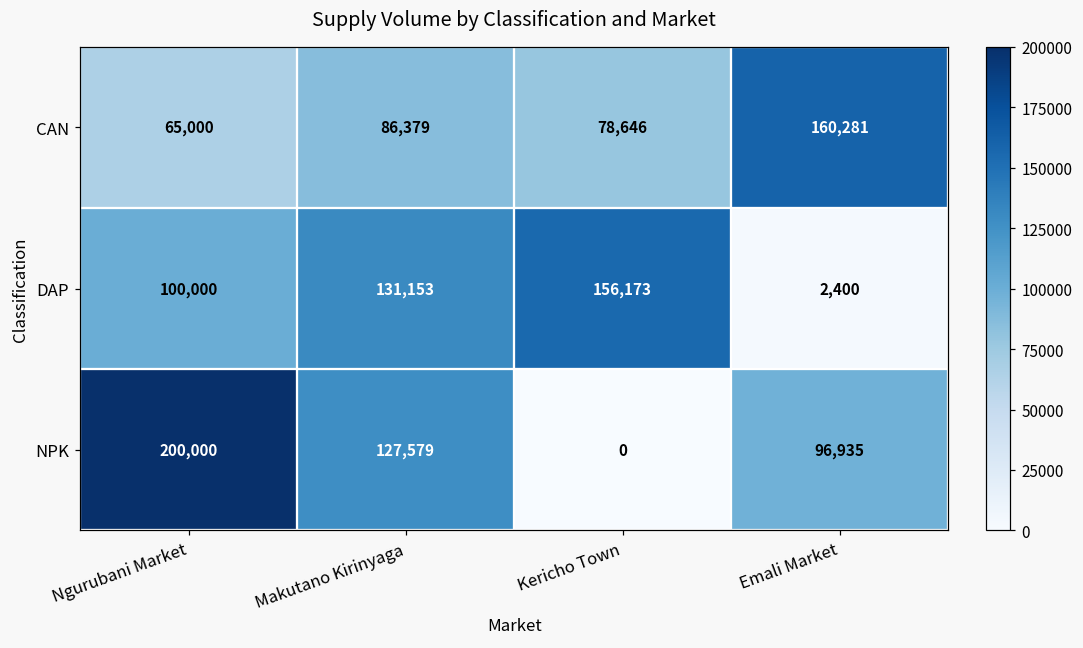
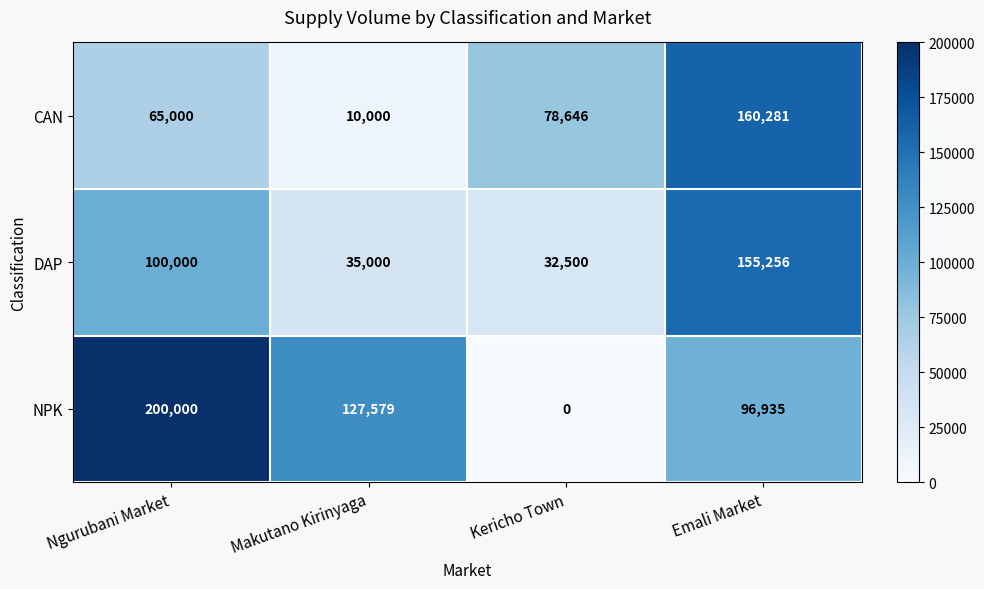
  {
    "CAN": {
      "Ngurubani Market": "65,000",
-     "Makutano Kirinyaga": "86,379",
+     "Makutano Kirinyaga": "10,000",
      "Kericho Town": "78,646",
      "Emali Market": "160,281"
    },
    "DAP": {
      "Ngurubani Market": "100,000",
-     "Makutano Kirinyaga": "131,153",
-     "Kericho Town": "156,173",
-     "Emali Market": "2,400"
+     "Makutano Kirinyaga": "35,000",
+     "Kericho Town": "32,500",
+     "Emali Market": "155,256"
    },
    "NPK": {
      "Ngurubani Market": "200,000",
      "Makutano Kirinyaga": "127,579",
      "Kericho Town": "0",
      "Emali Market": "96,935"
    }
  }
